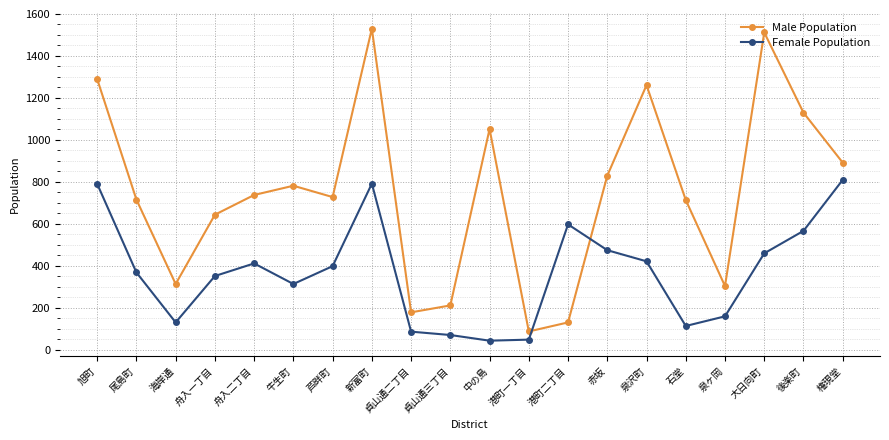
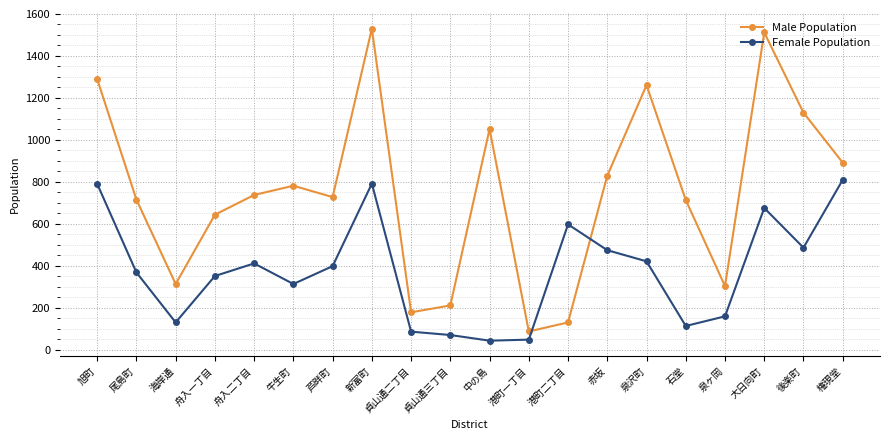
  {
    "Male Population": {
      "旭町": 1290,
      "尾島町": 720,
      "海岸通": 310,
      "舟入一丁目": 640,
      "舟入二丁目": 740,
      "牛生町": 780,
      "芦畔町": 730,
      "新富町": 1530,
      "貞山通二丁目": 180,
      "貞山通三丁目": 210,
      "中の島": 1050,
      "港町一丁目": 90,
      "港町二丁目": 130,
      "赤坂": 830,
      "泉沢町": 1260,
      "石堂": 710,
      "泉ヶ岡": 300,
      "大日向町": 1510,
      "後楽町": 1130,
      "権現堂": 890
    },
    "Female Population": {
      "旭町": 790,
      "尾島町": 370,
      "海岸通": 130,
      "舟入一丁目": 350,
      "舟入二丁目": 410,
      "牛生町": 310,
      "芦畔町": 400,
      "新富町": 790,
      "貞山通二丁目": 90,
      "貞山通三丁目": 70,
      "中の島": 40,
      "港町一丁目": 50,
      "港町二丁目": 600,
      "赤坂": 480,
      "泉沢町": 420,
      "石堂": 110,
      "泉ヶ岡": 160,
-     "大日向町": 460,
-     "後楽町": 570,
+     "大日向町": 680,
+     "後楽町": 490,
      "権現堂": 810
    }
  }
